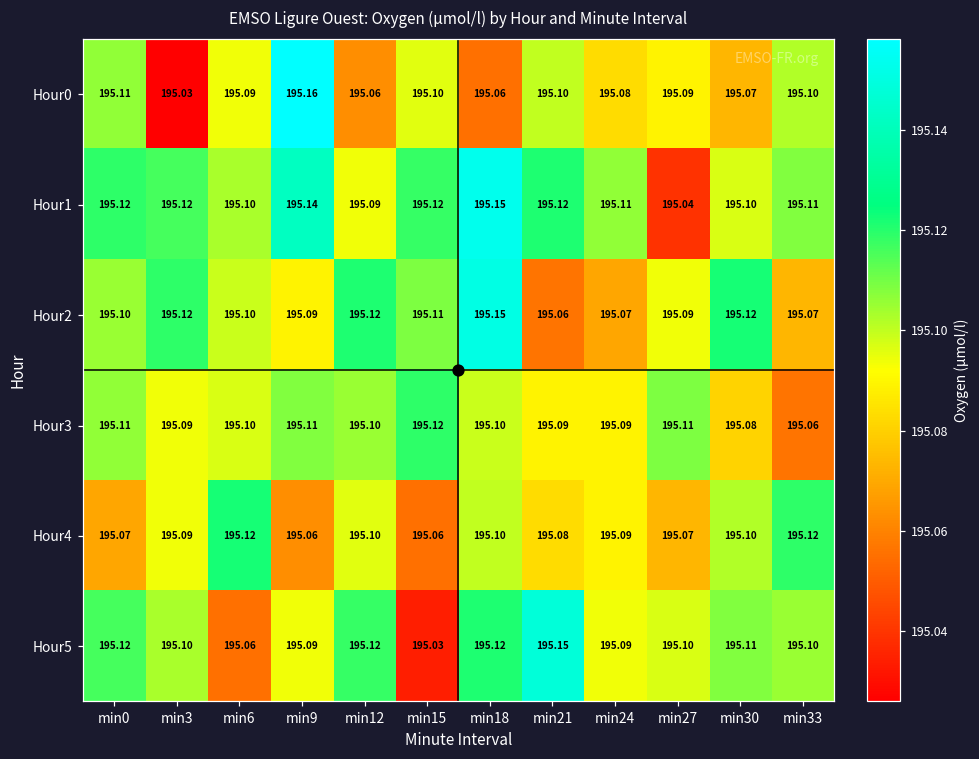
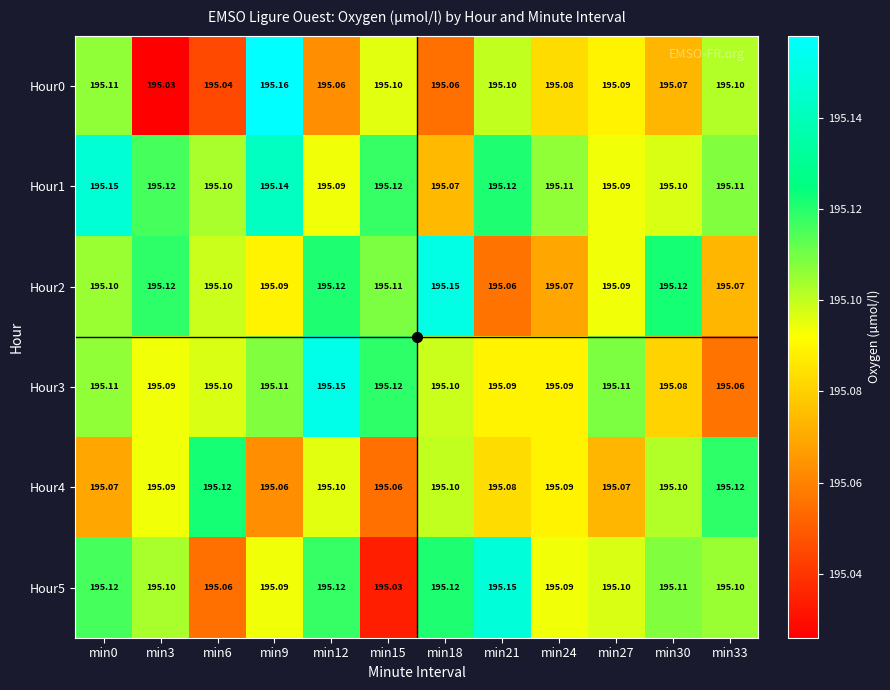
  {
    "Hour0": {
      "min0": 195.11,
      "min3": 195.03,
-     "min6": 195.09,
+     "min6": 195.04,
      "min9": 195.16,
      "min12": 195.06,
      "min15": 195.10,
      "min18": 195.06,
      "min21": 195.10,
      "min24": 195.08,
      "min27": 195.09,
      "min30": 195.07
    },
    "Hour1": {
-     "min0": 195.12,
+     "min0": 195.15,
      "min3": 195.12,
      "min6": 195.10,
      "min9": 195.14,
      "min12": 195.09,
      "min15": 195.12,
-     "min18": 195.15,
+     "min18": 195.07,
      "min21": 195.12,
      "min24": 195.11,
-     "min27": 195.04,
+     "min27": 195.09,
      "min30": 195.10,
      "min33": 195.11
    },
    "Hour2": {
      "min0": 195.10,
      "min3": 195.12,
      "min6": 195.10,
      "min9": 195.09,
      "min12": 195.12,
      "min15": 195.11,
      "min18": 195.15,
      "min21": 195.06,
      "min24": 195.07,
      "min27": 195.09,
      "min30": 195.12,
      "min33": 195.07
    },
    "Hour3": {
      "min0": 195.11,
      "min3": 195.09,
      "min6": 195.10,
      "min9": 195.11,
-     "min12": 195.10,
+     "min12": 195.15,
      "min15": 195.12,
      "min18": 195.10,
      "min21": 195.09,
      "min24": 195.09,
      "min27": 195.11,
      "min30": 195.08,
      "min33": 195.06
    },
    "Hour4": {
      "min0": 195.07,
      "min3": 195.09,
      "min6": 195.12,
      "min9": 195.06,
      "min12": 195.10,
      "min15": 195.06,
      "min18": 195.10,
      "min21": 195.08,
      "min24": 195.09,
      "min27": 195.07,
      "min30": 195.10,
      "min33": 195.12
    },
    "Hour5": {
      "min0": 195.12,
      "min3": 195.10,
      "min6": 195.06,
      "min9": 195.09,
      "min12": 195.12,
      "min15": 195.03,
      "min18": 195.12,
      "min21": 195.15,
      "min24": 195.09,
      "min27": 195.10,
      "min30": 195.11,
      "min33": 195.10
    }
  }
